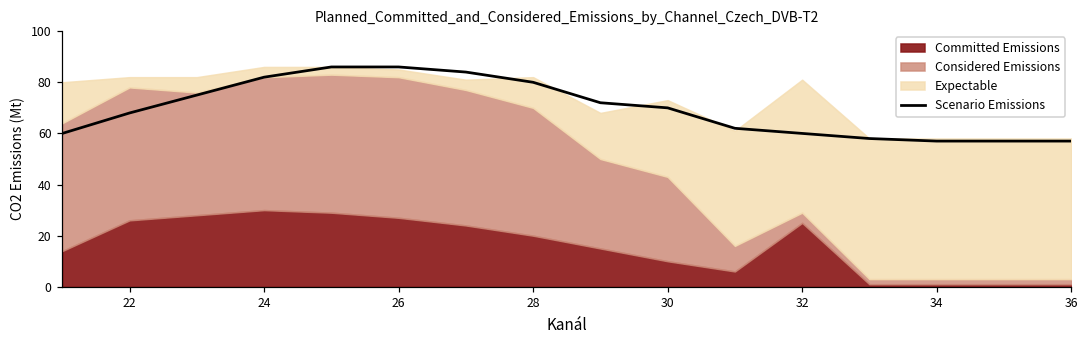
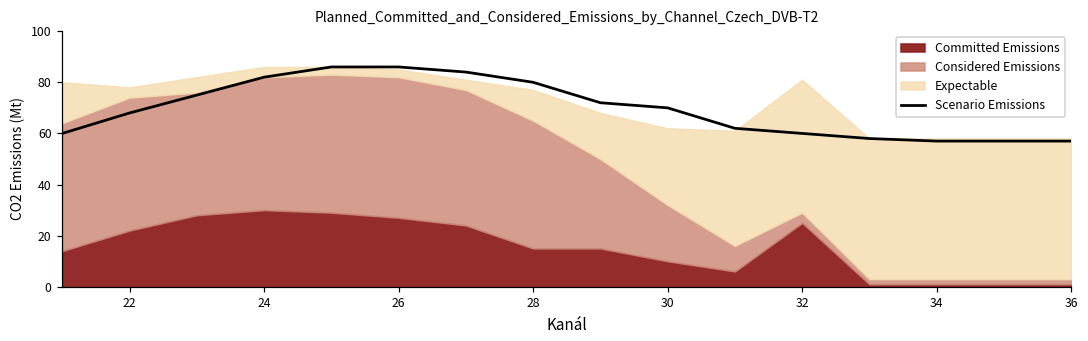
  {
    "Committed Emissions": {
-     "22": 26,
+     "22": 22,
      "24": 30,
      "26": 27,
-     "28": 20,
+     "28": 15,
      "30": 10,
      "32": 25
    },
    "Scenario Emissions": {
      "22": 68,
      "28": 80,
      "30": 70,
      "32": 60
    },
    "Considered Emissions": {
      "22": 52,
      "26": 55,
      "28": 50,
-     "30": 33,
+     "30": 22,
      "32": 4,
      "34": 2,
      "36": 2
    },
    "Expectable": {
      "22": 4,
      "24": 4,
      "28": 12,
      "30": 30,
      "32": 52
    }
  }
